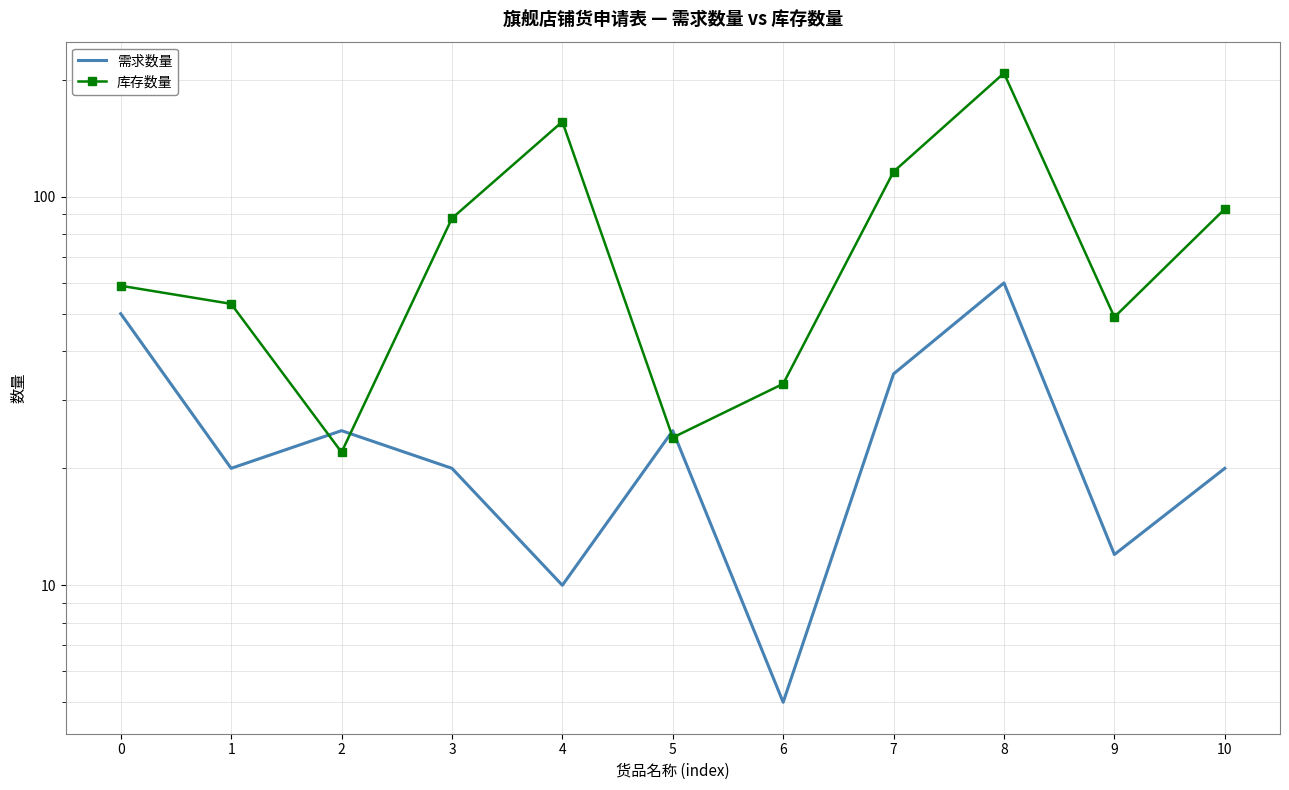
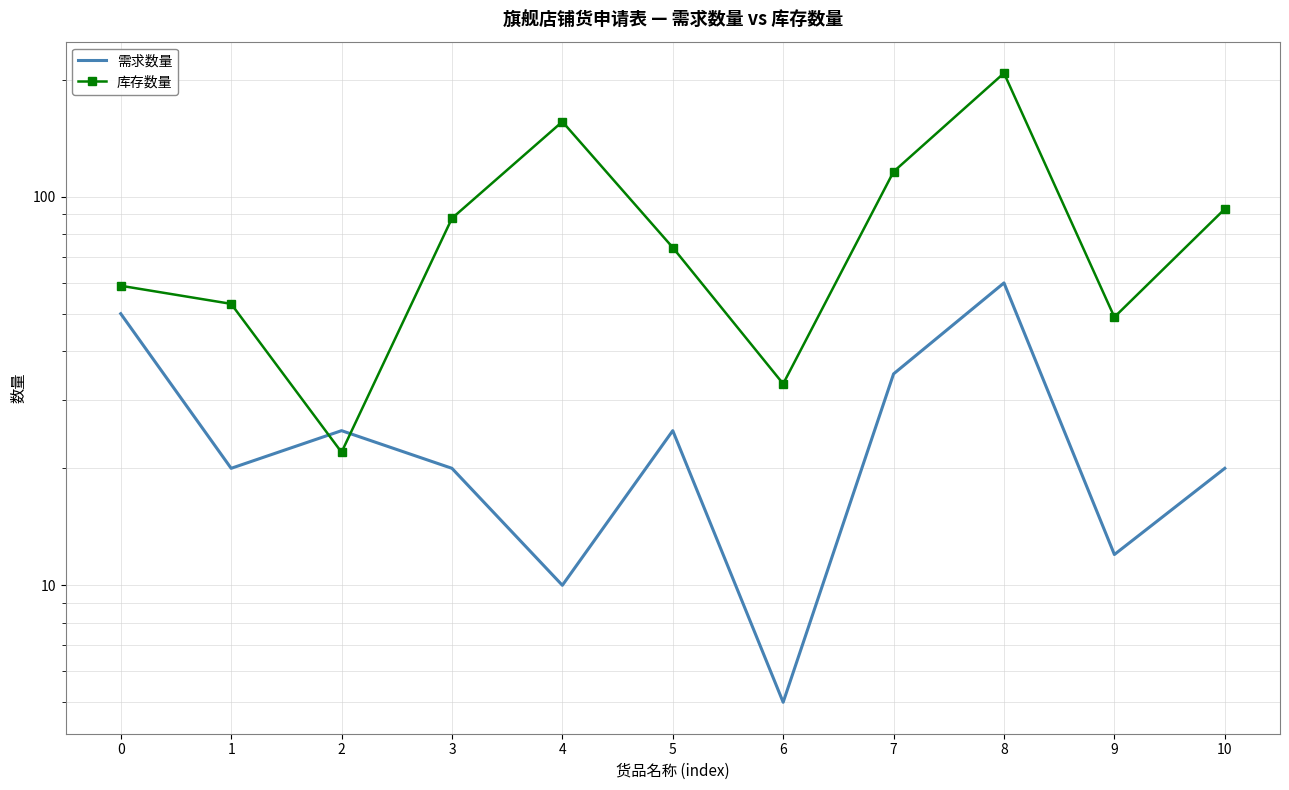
  {
    "需求数量": {
      "0": 50,
      "1": 20,
      "2": 25,
      "3": 20,
      "4": 10,
      "5": 25,
      "6": 5,
      "7": 35,
      "8": 60,
      "9": 12,
      "10": 20
    },
    "库存数量": {
      "0": 59,
      "1": 53,
      "2": 22,
      "3": 88,
      "4": 156,
-     "5": 24,
+     "5": 74,
      "6": 33,
      "7": 116,
      "8": 210,
      "9": 49,
      "10": 93
    }
  }
